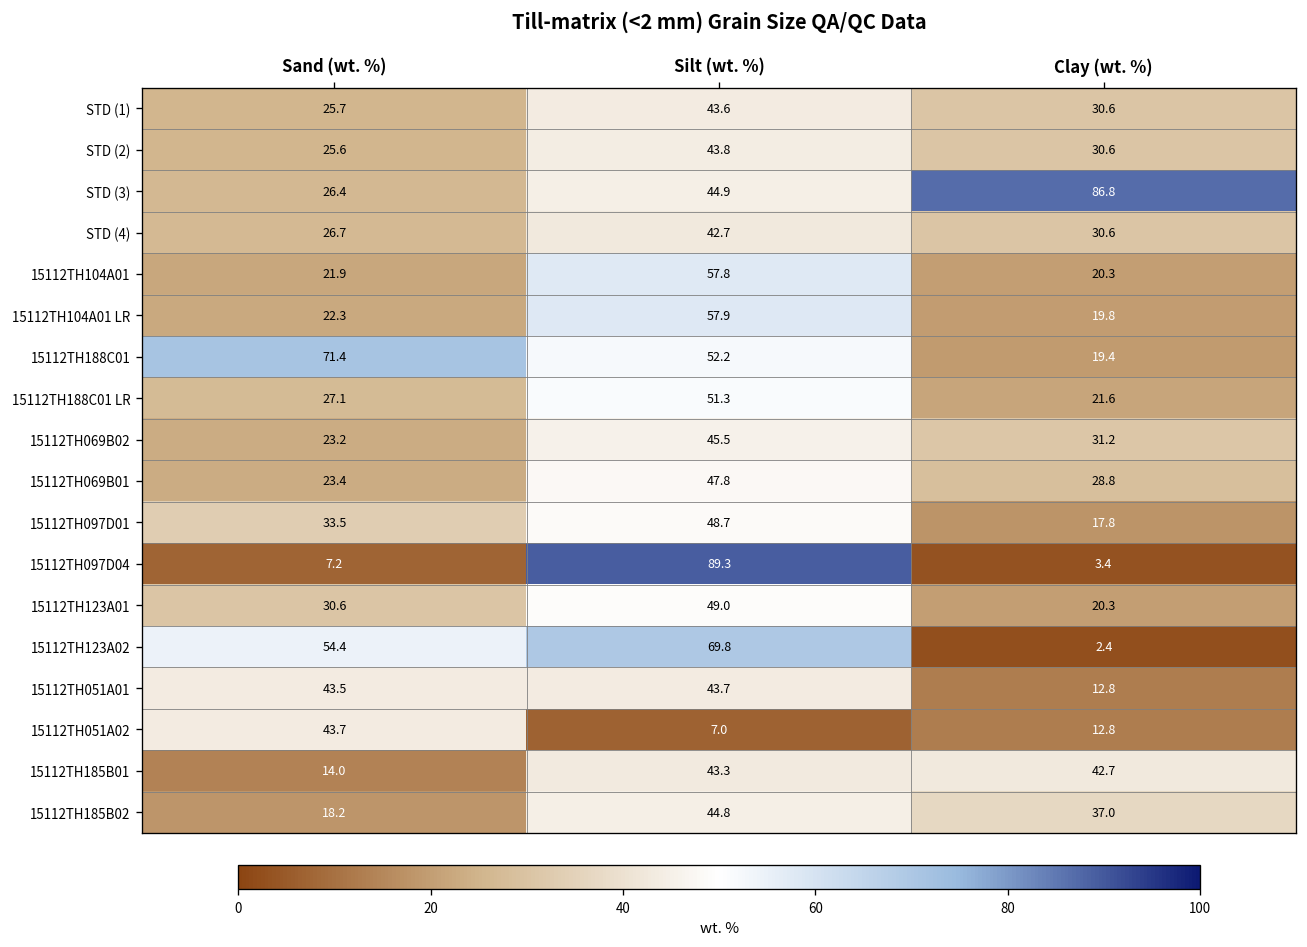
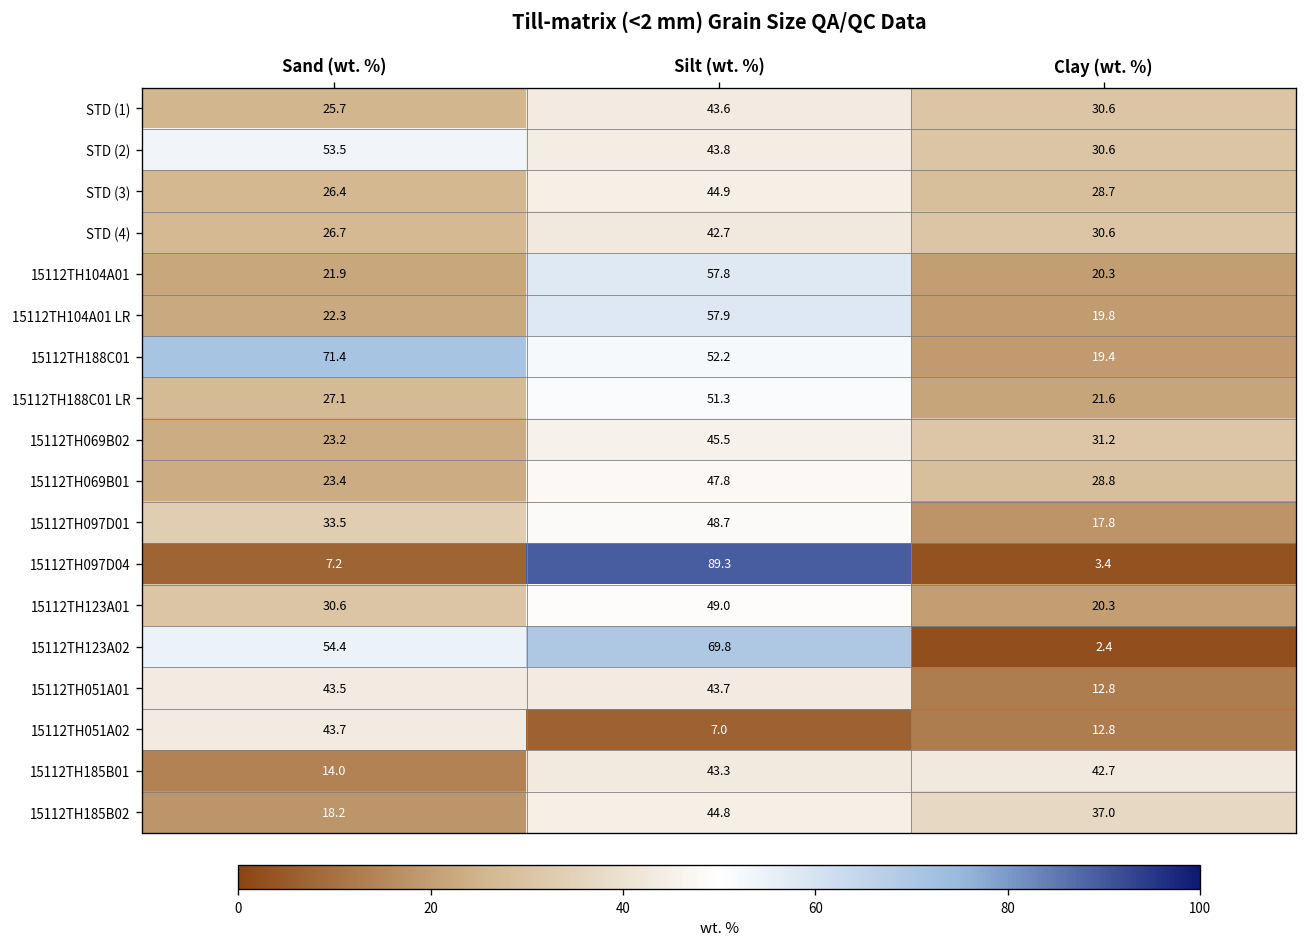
  {
    "STD (1)": {
      "Sand (wt. %)": 25.7,
      "Silt (wt. %)": 43.6,
      "Clay (wt. %)": 30.6
    },
    "STD (2)": {
-     "Sand (wt. %)": 25.6,
+     "Sand (wt. %)": 53.5,
      "Silt (wt. %)": 43.8,
      "Clay (wt. %)": 30.6
    },
    "STD (3)": {
      "Sand (wt. %)": 26.4,
      "Silt (wt. %)": 44.9,
-     "Clay (wt. %)": 86.8
+     "Clay (wt. %)": 28.7
    },
    "STD (4)": {
      "Sand (wt. %)": 26.7,
      "Silt (wt. %)": 42.7,
      "Clay (wt. %)": 30.6
    },
    "15112TH104A01": {
      "Sand (wt. %)": 21.9,
      "Silt (wt. %)": 57.8,
      "Clay (wt. %)": 20.3
    },
    "15112TH104A01 LR": {
      "Sand (wt. %)": 22.3,
      "Silt (wt. %)": 57.9,
      "Clay (wt. %)": 19.8
    },
    "15112TH188C01": {
      "Sand (wt. %)": 71.4,
      "Silt (wt. %)": 52.2,
      "Clay (wt. %)": 19.4
    },
    "15112TH188C01 LR": {
      "Sand (wt. %)": 27.1,
      "Silt (wt. %)": 51.3,
      "Clay (wt. %)": 21.6
    },
    "15112TH069B02": {
      "Sand (wt. %)": 23.2,
      "Silt (wt. %)": 45.5,
      "Clay (wt. %)": 31.2
    },
    "15112TH069B01": {
      "Sand (wt. %)": 23.4,
      "Silt (wt. %)": 47.8,
      "Clay (wt. %)": 28.8
    },
    "15112TH097D01": {
      "Sand (wt. %)": 33.5,
      "Silt (wt. %)": 48.7,
      "Clay (wt. %)": 17.8
    },
    "15112TH097D04": {
      "Sand (wt. %)": 7.2,
      "Silt (wt. %)": 89.3,
      "Clay (wt. %)": 3.4
    },
    "15112TH123A01": {
      "Sand (wt. %)": 30.6,
      "Silt (wt. %)": 49.0,
      "Clay (wt. %)": 20.3
    },
    "15112TH123A02": {
      "Sand (wt. %)": 54.4,
      "Silt (wt. %)": 69.8,
      "Clay (wt. %)": 2.4
    },
    "15112TH051A01": {
      "Sand (wt. %)": 43.5,
      "Silt (wt. %)": 43.7,
      "Clay (wt. %)": 12.8
    },
    "15112TH051A02": {
      "Sand (wt. %)": 43.7,
      "Silt (wt. %)": 7.0,
      "Clay (wt. %)": 12.8
    },
    "15112TH185B01": {
      "Sand (wt. %)": 14.0,
      "Silt (wt. %)": 43.3,
      "Clay (wt. %)": 42.7
    },
    "15112TH185B02": {
      "Sand (wt. %)": 18.2,
      "Silt (wt. %)": 44.8,
      "Clay (wt. %)": 37.0
    }
  }
